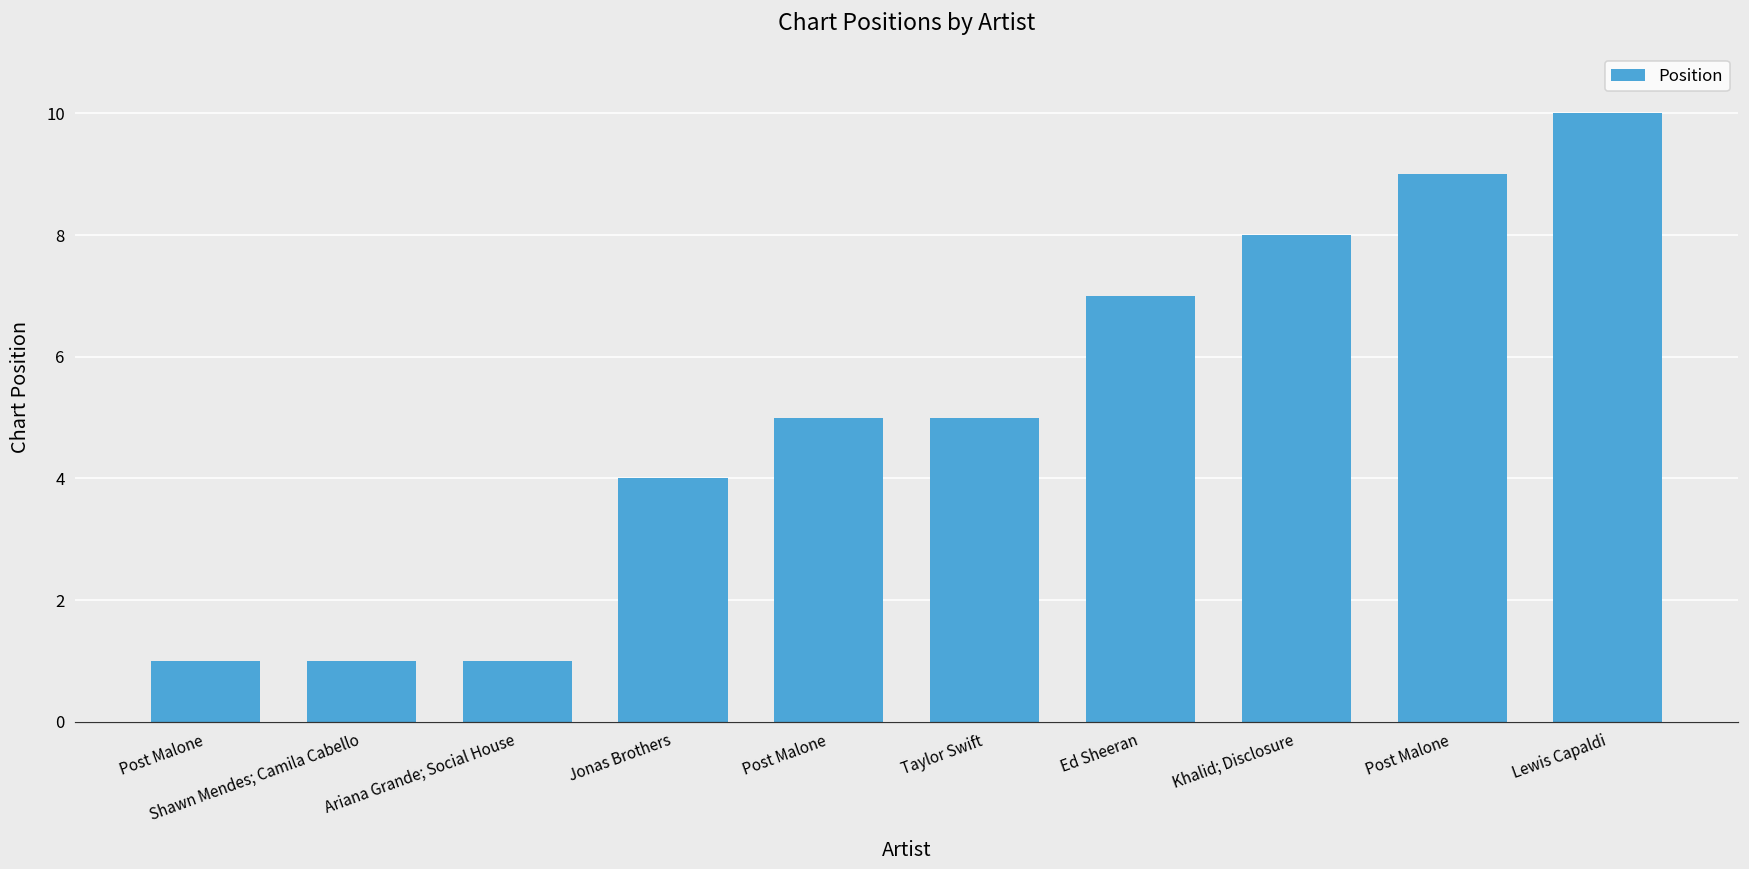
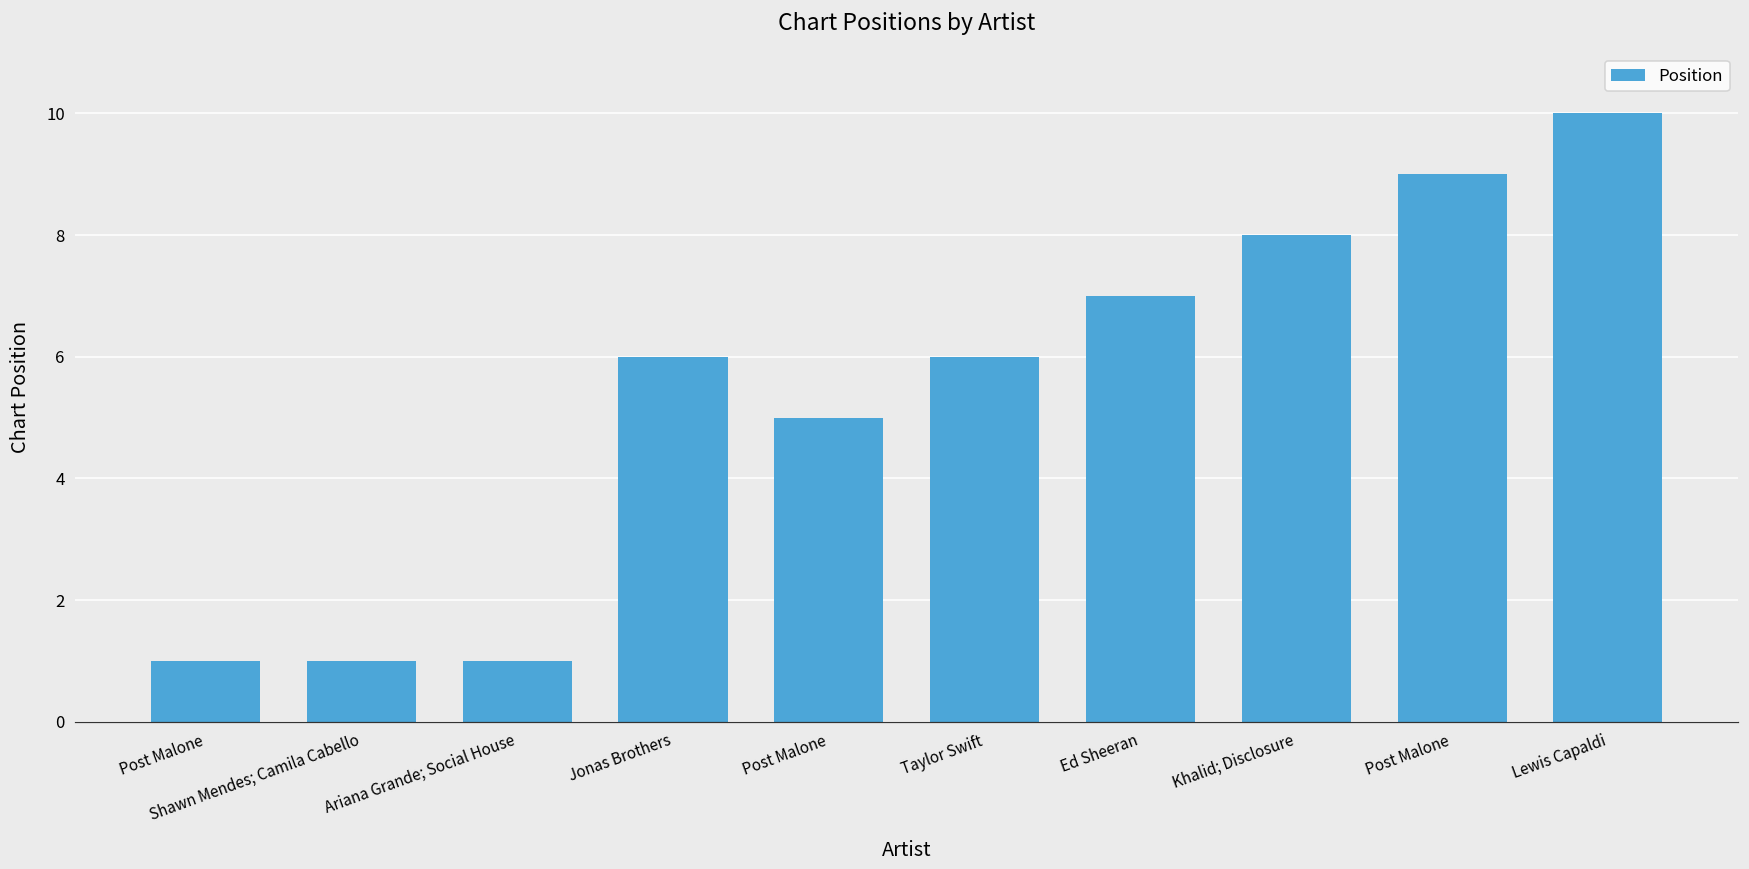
  {
    "Shawn Mendes; Camila Cabello": 1,
    "Ariana Grande; Social House": 1,
-   "Jonas Brothers": 4,
-   "Taylor Swift": 5,
+   "Jonas Brothers": 6,
+   "Taylor Swift": 6,
    "Ed Sheeran": 7,
    "Khalid; Disclosure": 8,
    "Lewis Capaldi": 10
  }
